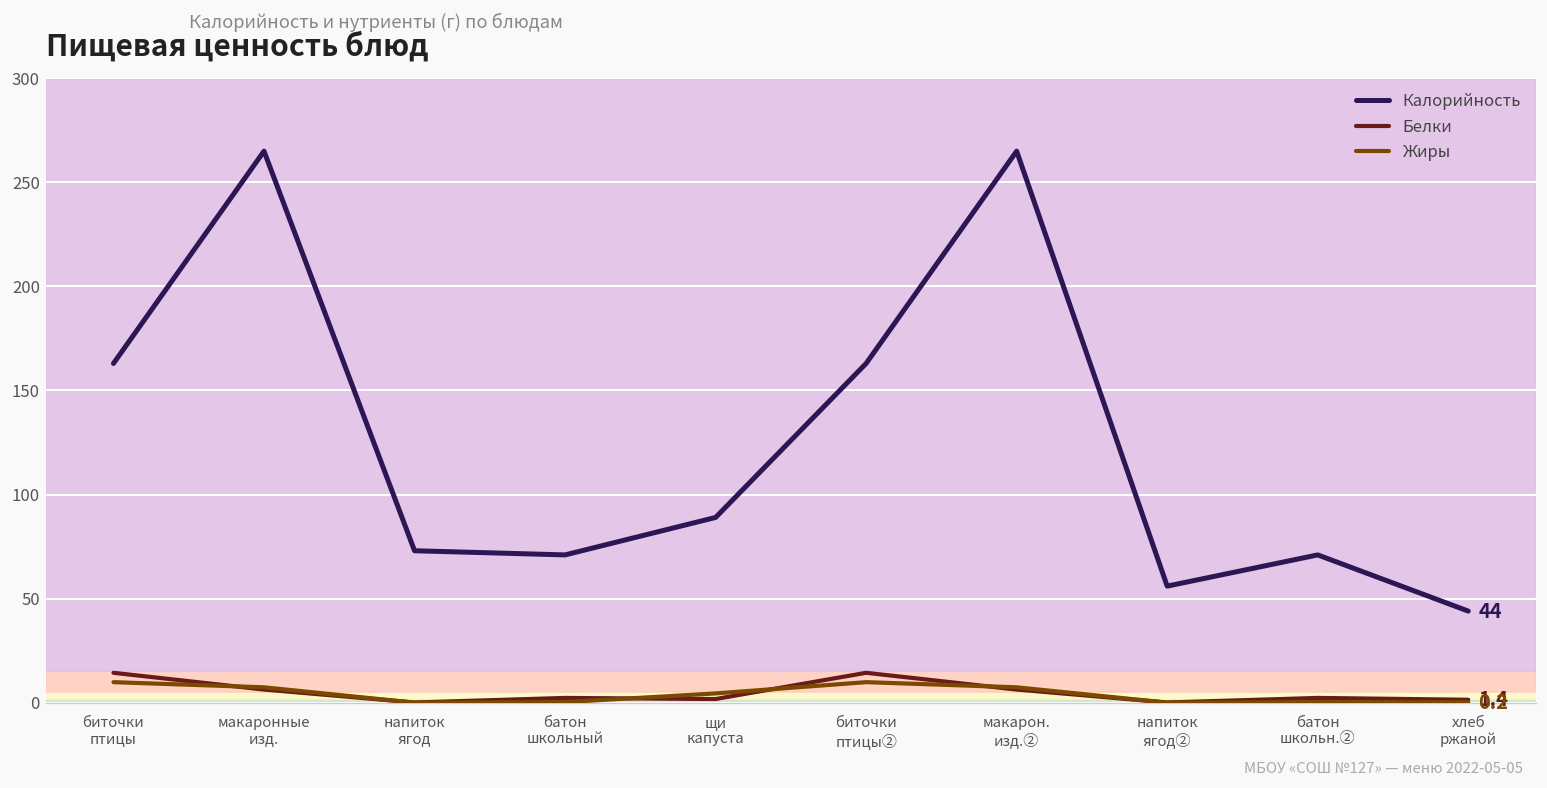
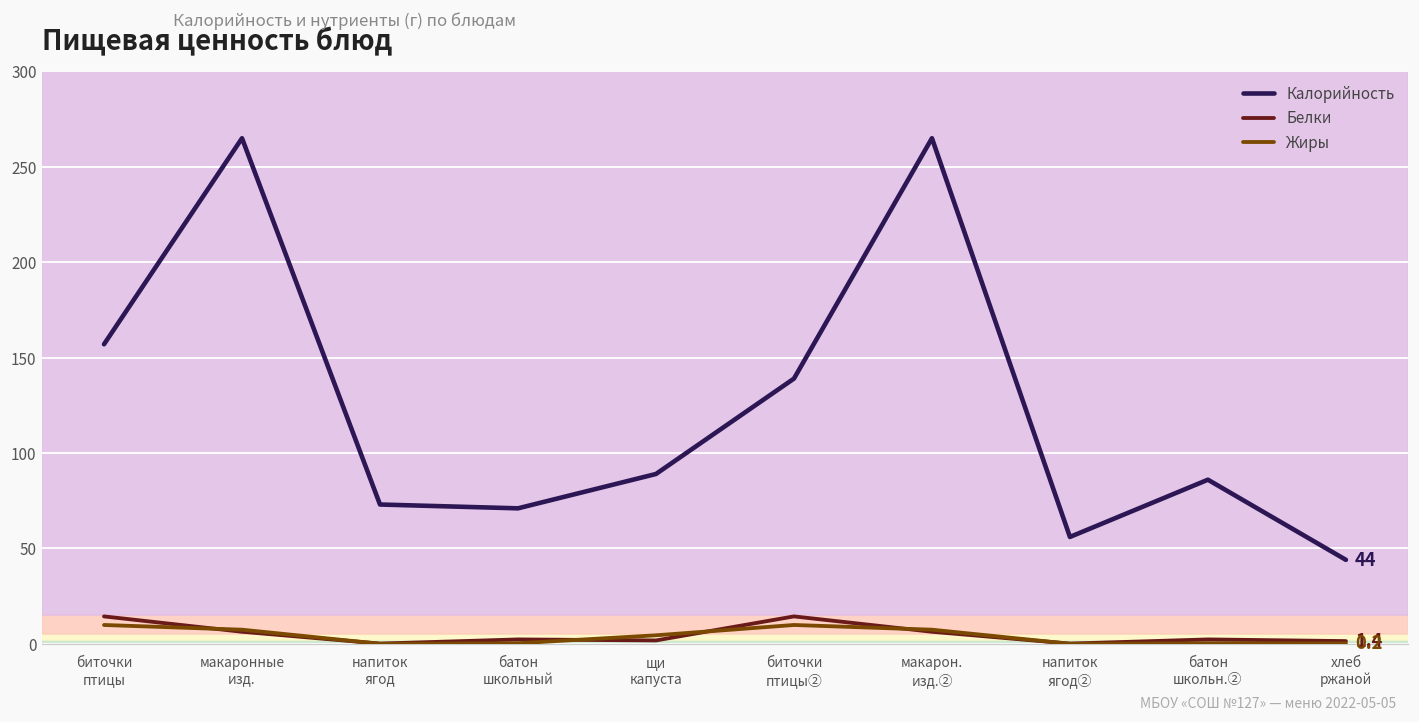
  {
    "Калорийность": {
-     "биточки птицы": 163,
+     "биточки птицы": 157,
      "макаронные изд.": 265,
      "напиток ягод": 73,
      "батон школьный": 71,
      "щи капуста": 89,
-     "биточки птицы②": 163,
+     "биточки птицы②": 139,
      "макарон. изд.②": 265,
      "напиток ягод②": 56,
-     "батон школьн.②": 71
+     "батон школьн.②": 86
    }
  }
